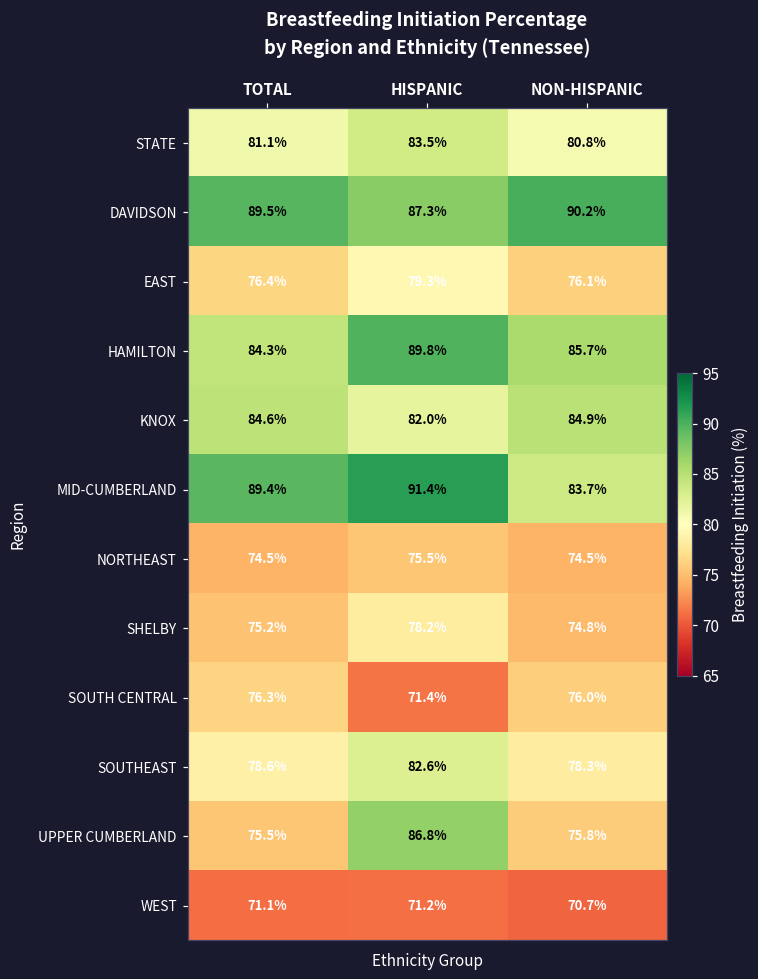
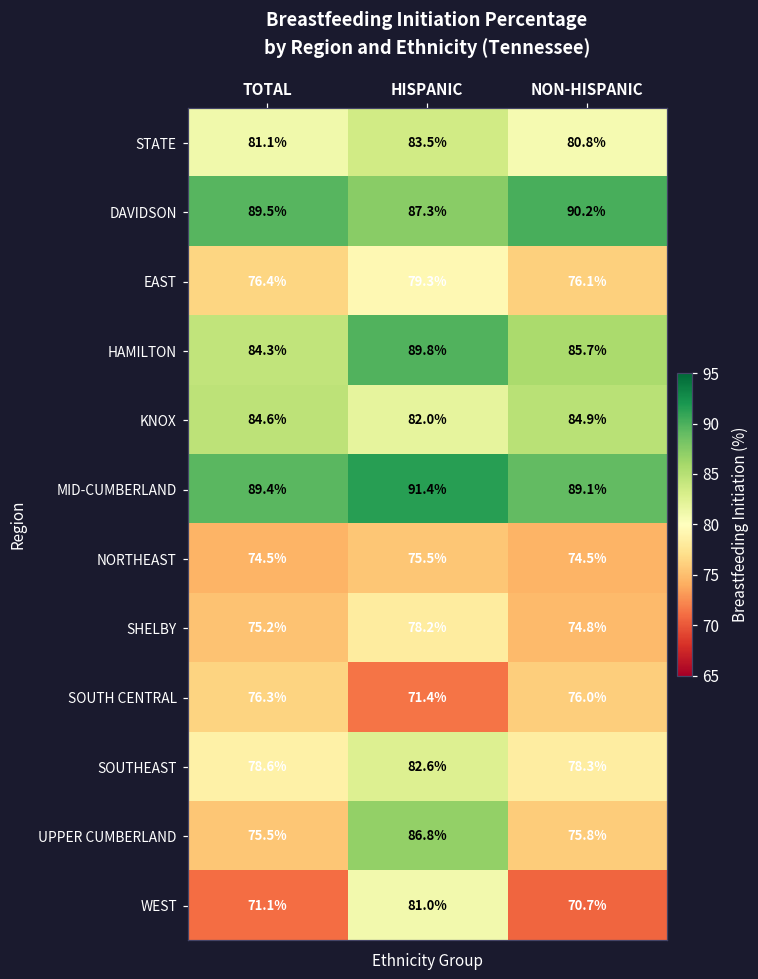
  {
    "STATE": {
      "TOTAL": "81.1%",
      "HISPANIC": "83.5%",
      "NON-HISPANIC": "80.8%"
    },
    "DAVIDSON": {
      "TOTAL": "89.5%",
      "HISPANIC": "87.3%",
      "NON-HISPANIC": "90.2%"
    },
    "EAST": {
      "TOTAL": "76.4%",
      "HISPANIC": "79.3%",
      "NON-HISPANIC": "76.1%"
    },
    "HAMILTON": {
      "TOTAL": "84.3%",
      "HISPANIC": "89.8%",
      "NON-HISPANIC": "85.7%"
    },
    "KNOX": {
      "TOTAL": "84.6%",
      "HISPANIC": "82.0%",
      "NON-HISPANIC": "84.9%"
    },
    "MID-CUMBERLAND": {
      "TOTAL": "89.4%",
      "HISPANIC": "91.4%",
-     "NON-HISPANIC": "83.7%"
+     "NON-HISPANIC": "89.1%"
    },
    "NORTHEAST": {
      "TOTAL": "74.5%",
      "HISPANIC": "75.5%",
      "NON-HISPANIC": "74.5%"
    },
    "SHELBY": {
      "TOTAL": "75.2%",
      "HISPANIC": "78.2%",
      "NON-HISPANIC": "74.8%"
    },
    "SOUTH CENTRAL": {
      "TOTAL": "76.3%",
      "HISPANIC": "71.4%",
      "NON-HISPANIC": "76.0%"
    },
    "SOUTHEAST": {
      "TOTAL": "78.6%",
      "HISPANIC": "82.6%",
      "NON-HISPANIC": "78.3%"
    },
    "UPPER CUMBERLAND": {
      "TOTAL": "75.5%",
      "HISPANIC": "86.8%",
      "NON-HISPANIC": "75.8%"
    },
    "WEST": {
      "TOTAL": "71.1%",
-     "HISPANIC": "71.2%",
+     "HISPANIC": "81.0%",
      "NON-HISPANIC": "70.7%"
    }
  }
